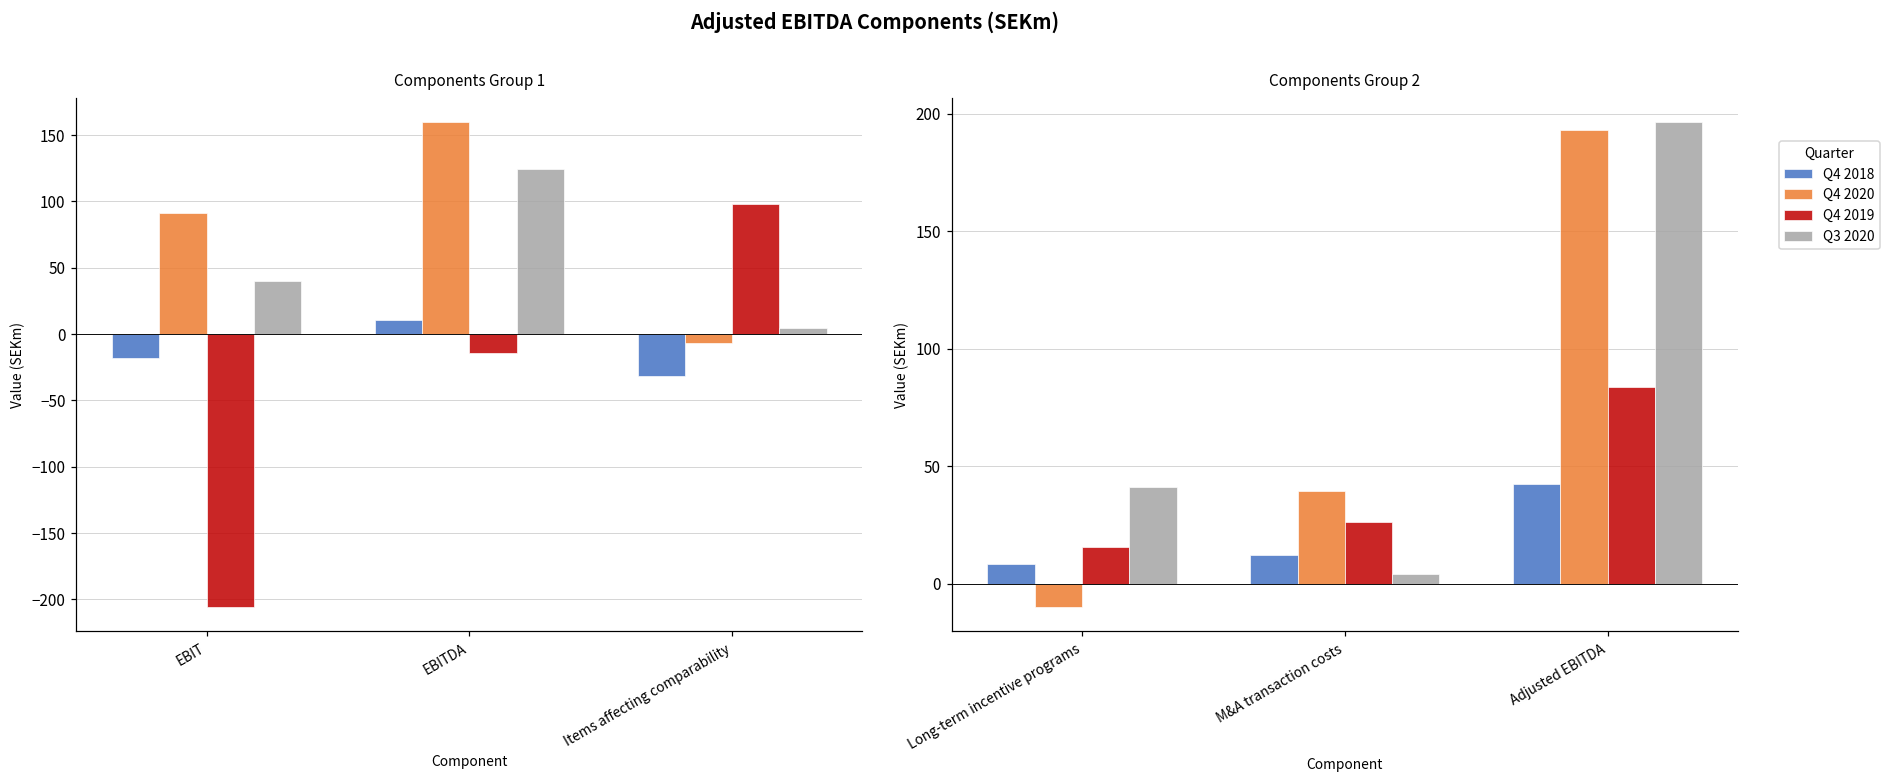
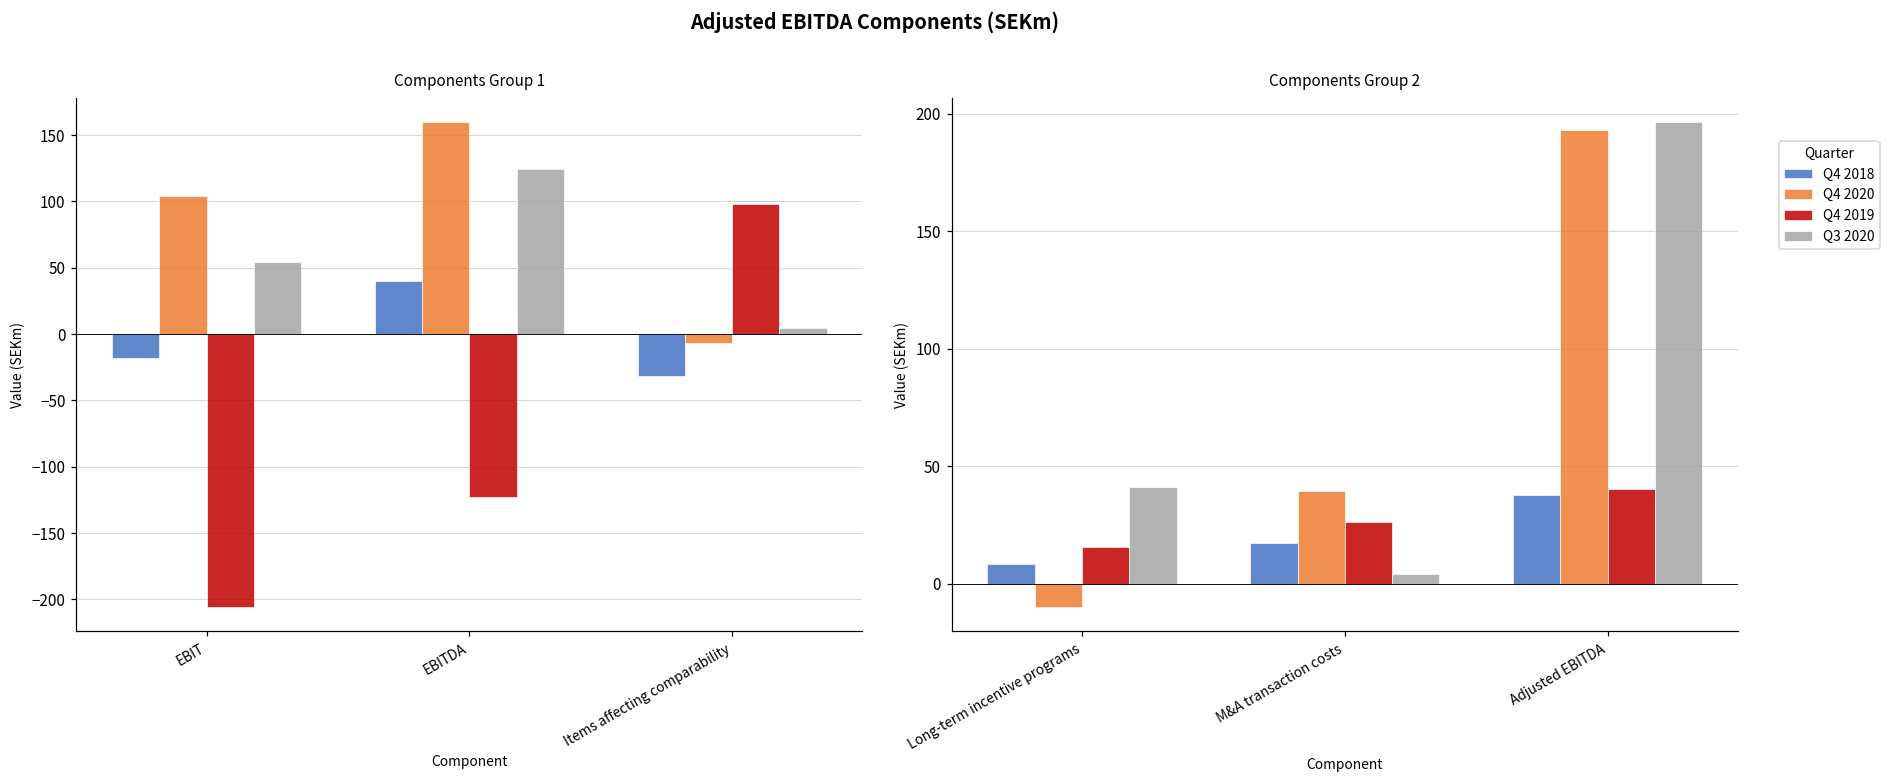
  {
    "Components Group 1": {
      "Q4 2018": {
        "EBIT": -18,
-       "EBITDA": 11,
+       "EBITDA": 40,
        "Items affecting comparability": -31
      },
      "Q4 2020": {
-       "EBIT": 91,
+       "EBIT": 104,
        "EBITDA": 160,
        "Items affecting comparability": -7
      },
      "Q4 2019": {
        "EBIT": -206,
-       "EBITDA": -14,
+       "EBITDA": -123,
        "Items affecting comparability": 98
      },
      "Q3 2020": {
-       "EBIT": 40,
+       "EBIT": 54,
        "EBITDA": 124,
        "Items affecting comparability": 5
      }
    },
    "Components Group 2": {
      "Q4 2018": {
        "Long-term incentive programs": 8,
-       "M&A transaction costs": 12,
-       "Adjusted EBITDA": 43
+       "M&A transaction costs": 17,
+       "Adjusted EBITDA": 38
      },
      "Q4 2020": {
        "Long-term incentive programs": -10,
        "M&A transaction costs": 40,
        "Adjusted EBITDA": 193
      },
      "Q4 2019": {
        "Long-term incentive programs": 16,
        "M&A transaction costs": 26,
-       "Adjusted EBITDA": 84
+       "Adjusted EBITDA": 41
      },
      "Q3 2020": {
        "Long-term incentive programs": 41,
        "M&A transaction costs": 4,
        "Adjusted EBITDA": 196
      }
    }
  }
